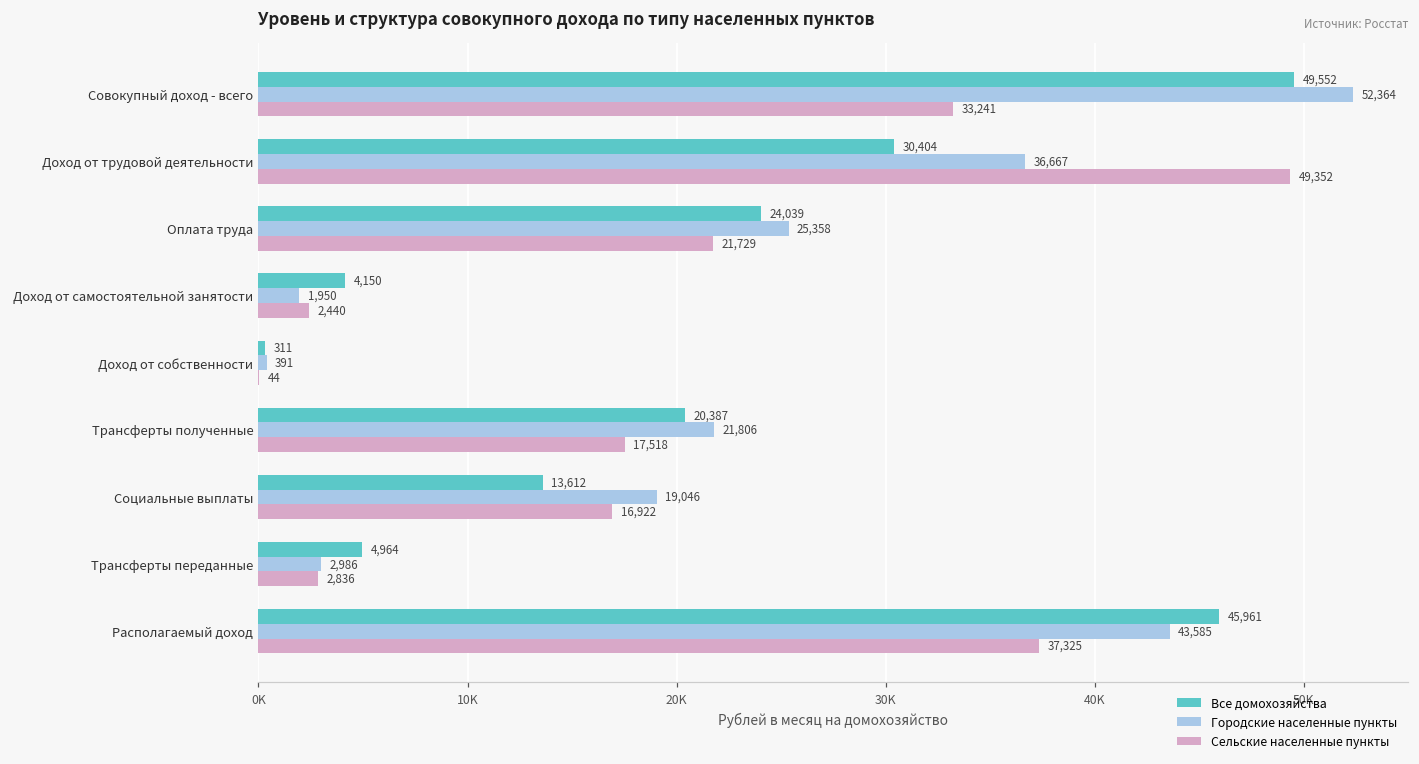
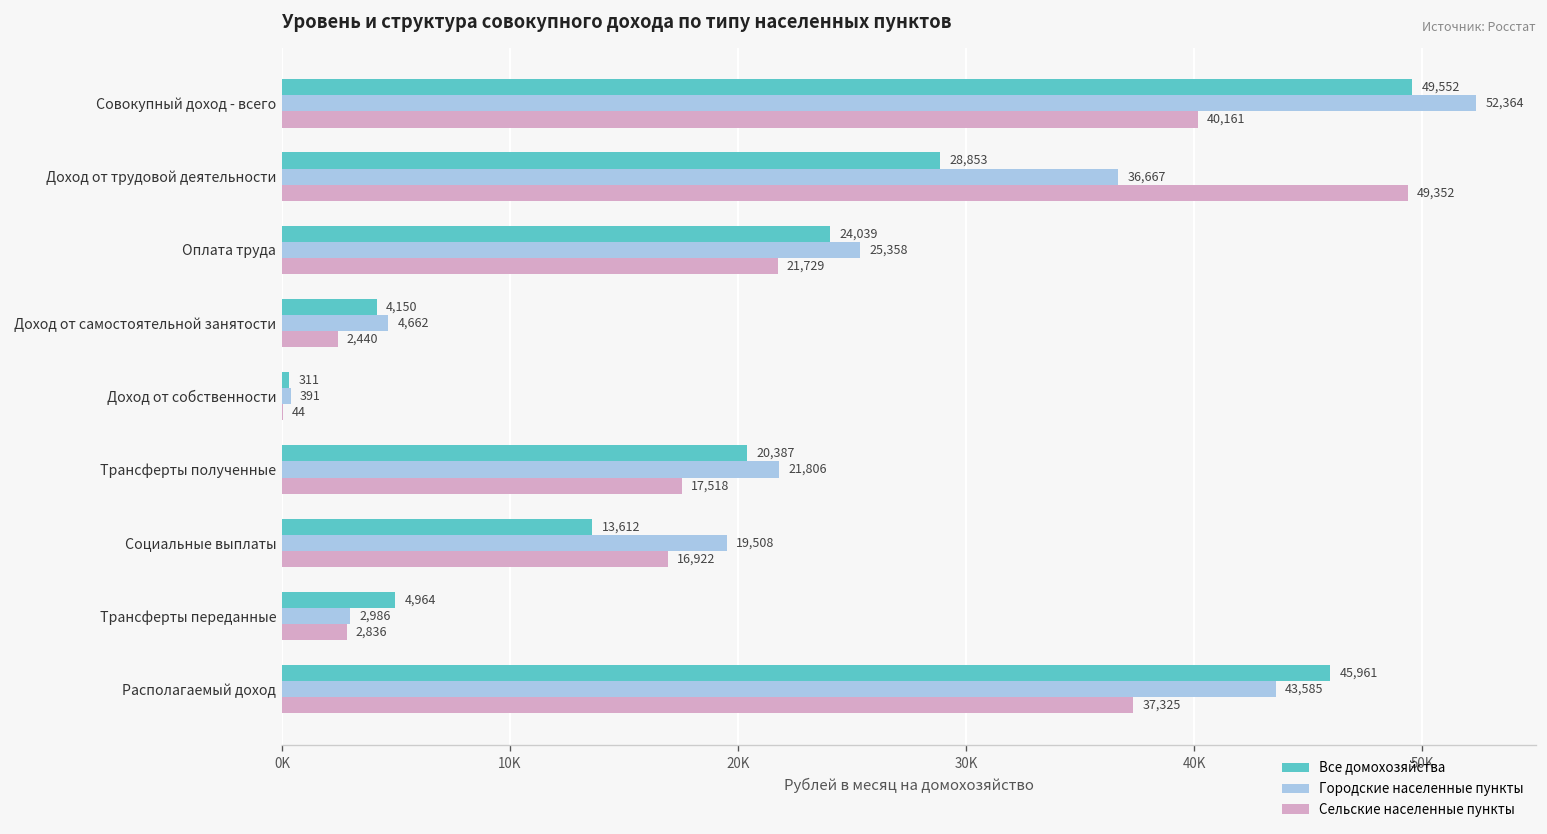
  {
    "Все домохозяйства": {
      "Совокупный доход - всего": "49,552",
-     "Доход от трудовой деятельности": "30,404",
+     "Доход от трудовой деятельности": "28,853",
      "Оплата труда": "24,039",
      "Доход от самостоятельной занятости": "4,150",
      "Доход от собственности": "311",
      "Трансферты полученные": "20,387",
      "Социальные выплаты": "13,612",
      "Трансферты переданные": "4,964",
      "Располагаемый доход": "45,961"
    },
    "Городские населенные пункты": {
      "Совокупный доход - всего": "52,364",
      "Доход от трудовой деятельности": "36,667",
      "Оплата труда": "25,358",
-     "Доход от самостоятельной занятости": "1,950",
+     "Доход от самостоятельной занятости": "4,662",
      "Доход от собственности": "391",
      "Трансферты полученные": "21,806",
-     "Социальные выплаты": "19,046",
+     "Социальные выплаты": "19,508",
      "Трансферты переданные": "2,986",
      "Располагаемый доход": "43,585"
    },
    "Сельские населенные пункты": {
-     "Совокупный доход - всего": "33,241",
+     "Совокупный доход - всего": "40,161",
      "Доход от трудовой деятельности": "49,352",
      "Оплата труда": "21,729",
      "Доход от самостоятельной занятости": "2,440",
      "Доход от собственности": "44",
      "Трансферты полученные": "17,518",
      "Социальные выплаты": "16,922",
      "Трансферты переданные": "2,836",
      "Располагаемый доход": "37,325"
    }
  }
